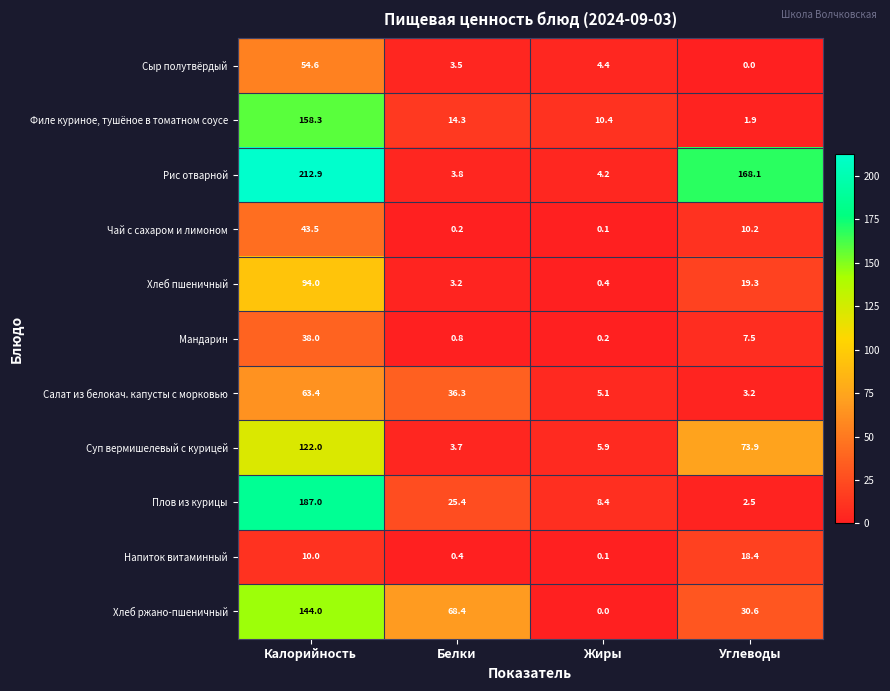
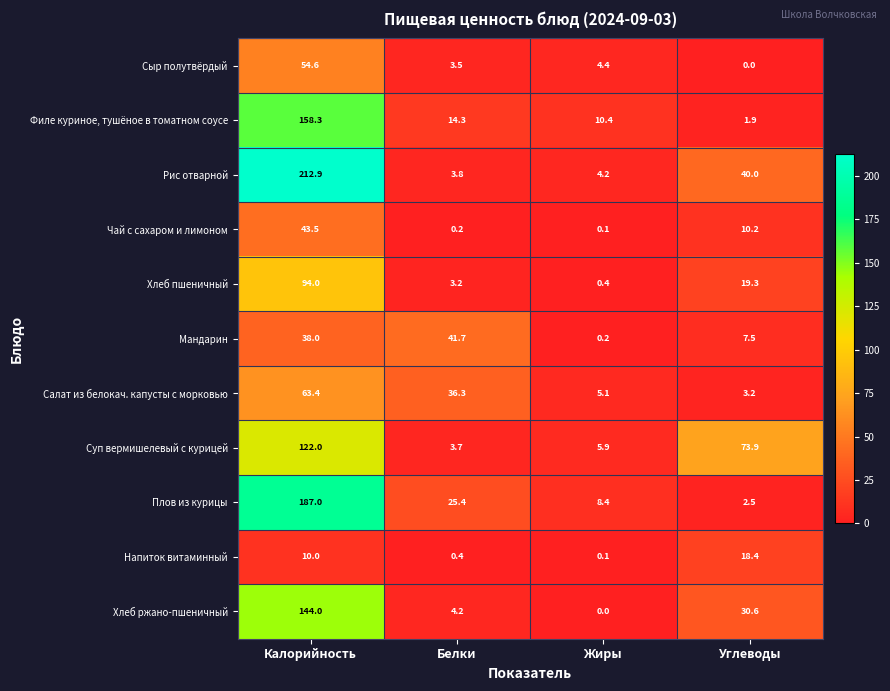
  {
    "Сыр полутвёрдый": {
      "Калорийность": 54.6,
      "Белки": 3.5,
      "Жиры": 4.4,
      "Углеводы": 0.0
    },
    "Филе куриное, тушёное в томатном соусе": {
      "Калорийность": 158.3,
      "Белки": 14.3,
      "Жиры": 10.4,
      "Углеводы": 1.9
    },
    "Рис отварной": {
      "Калорийность": 212.9,
      "Белки": 3.8,
      "Жиры": 4.2,
-     "Углеводы": 168.1
+     "Углеводы": 40.0
    },
    "Чай с сахаром и лимоном": {
      "Калорийность": 43.5,
      "Белки": 0.2,
      "Жиры": 0.1,
      "Углеводы": 10.2
    },
    "Хлеб пшеничный": {
      "Калорийность": 94.0,
      "Белки": 3.2,
      "Жиры": 0.4,
      "Углеводы": 19.3
    },
    "Мандарин": {
      "Калорийность": 38.0,
-     "Белки": 0.8,
+     "Белки": 41.7,
      "Жиры": 0.2,
      "Углеводы": 7.5
    },
    "Салат из белокач. капусты с морковью": {
      "Калорийность": 63.4,
      "Белки": 36.3,
      "Жиры": 5.1,
      "Углеводы": 3.2
    },
    "Суп вермишелевый с курицей": {
      "Калорийность": 122.0,
      "Белки": 3.7,
      "Жиры": 5.9,
      "Углеводы": 73.9
    },
    "Плов из курицы": {
      "Калорийность": 187.0,
      "Белки": 25.4,
      "Жиры": 8.4,
      "Углеводы": 2.5
    },
    "Напиток витаминный": {
      "Калорийность": 10.0,
      "Белки": 0.4,
      "Жиры": 0.1,
      "Углеводы": 18.4
    },
    "Хлеб ржано-пшеничный": {
      "Калорийность": 144.0,
-     "Белки": 68.4,
+     "Белки": 4.2,
      "Жиры": 0.0,
      "Углеводы": 30.6
    }
  }
